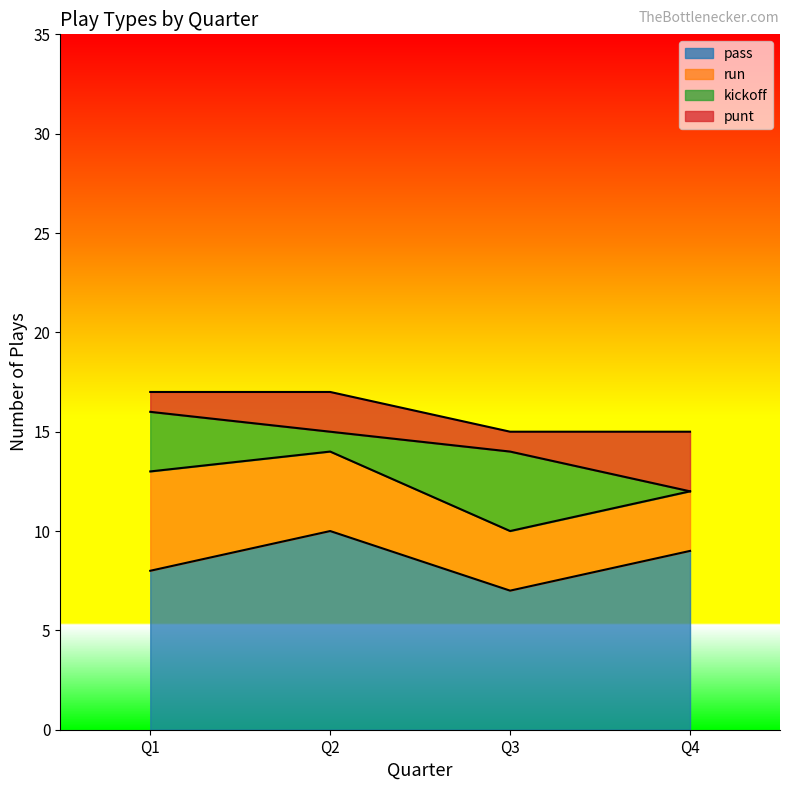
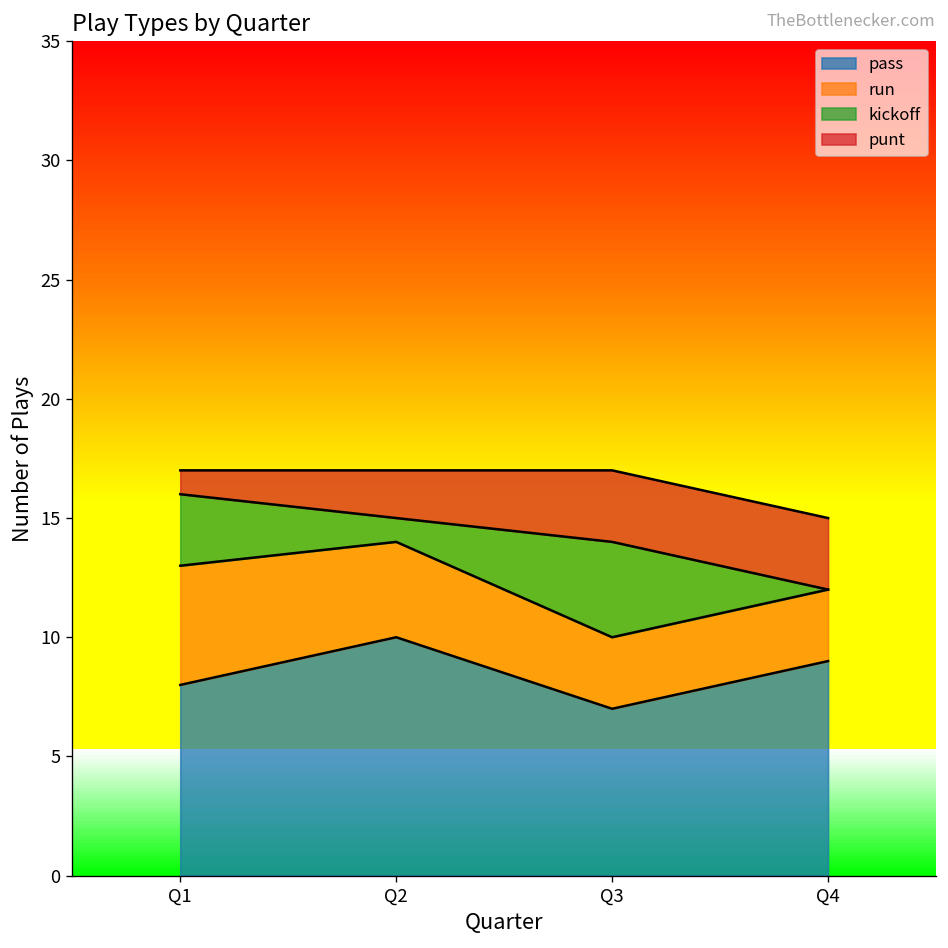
  {
    "pass": {
      "Q1": 8,
      "Q2": 10,
      "Q3": 7,
      "Q4": 9
    },
    "run": {
      "Q1": 5,
      "Q2": 4,
      "Q3": 3
    },
    "kickoff": {
      "Q1": 3,
      "Q2": 1,
      "Q3": 4
    },
    "punt": {
      "Q1": 1,
      "Q2": 2,
-     "Q3": 1,
+     "Q3": 3,
      "Q4": 3
    }
  }
